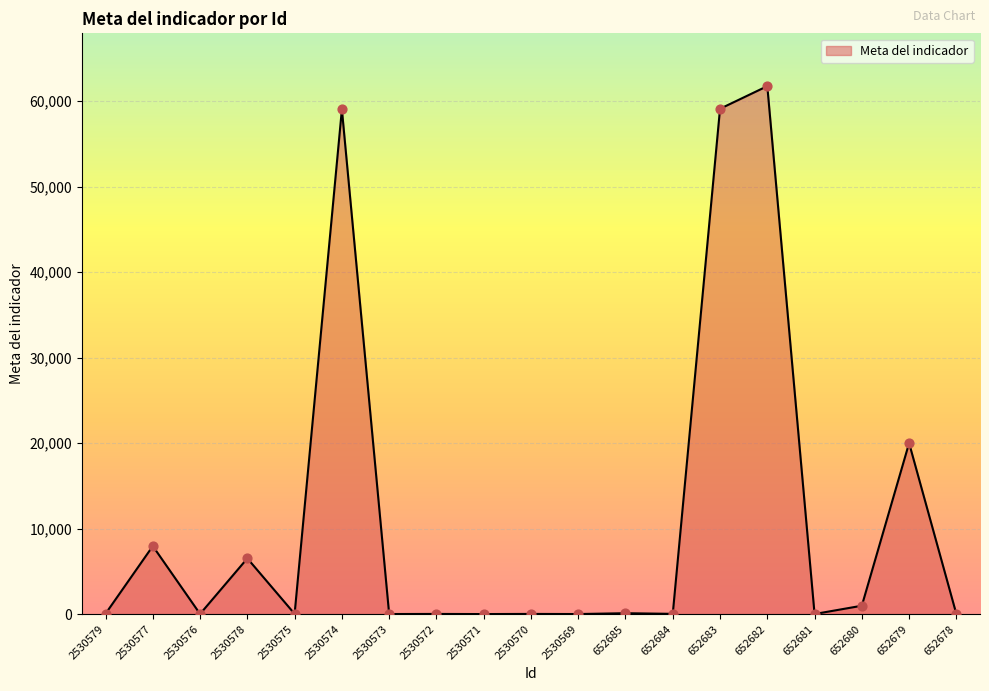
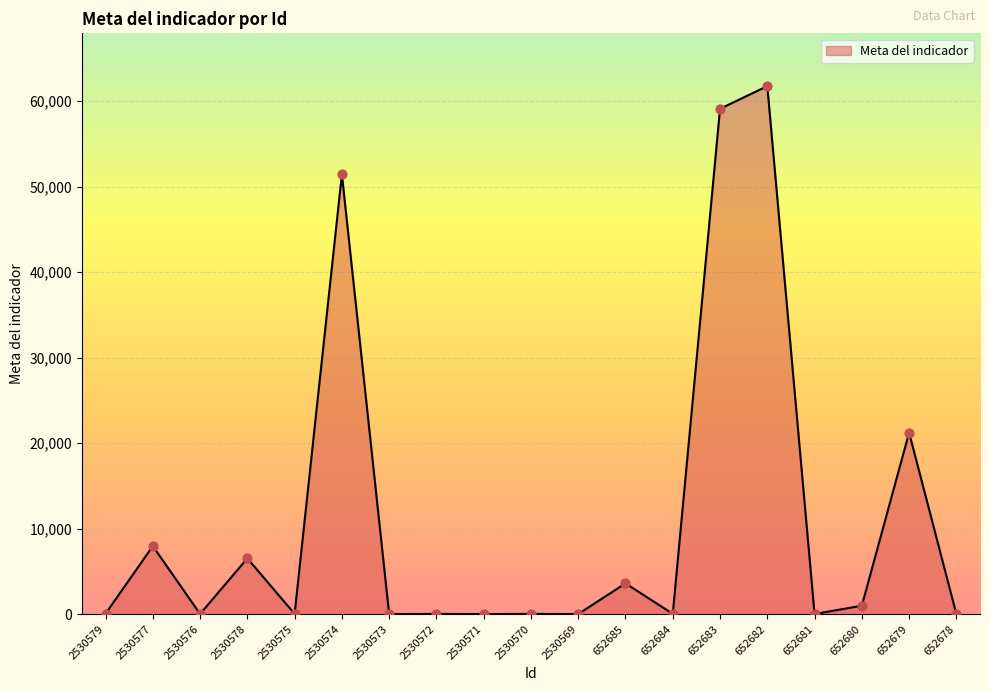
  {
    "2530579": "0",
    "2530577": "8,000",
    "2530576": "0",
    "2530578": "7,000",
    "2530575": "0",
-   "2530574": "59,000",
+   "2530574": "51,000",
    "2530573": "0",
    "2530572": "0",
    "2530571": "0",
    "2530570": "0",
    "2530569": "0",
-   "652685": "0",
+   "652685": "4,000",
    "652684": "0",
    "652683": "59,000",
    "652682": "62,000",
    "652681": "0",
    "652680": "1,000",
-   "652679": "20,000",
+   "652679": "21,000",
    "652678": "0"
  }
